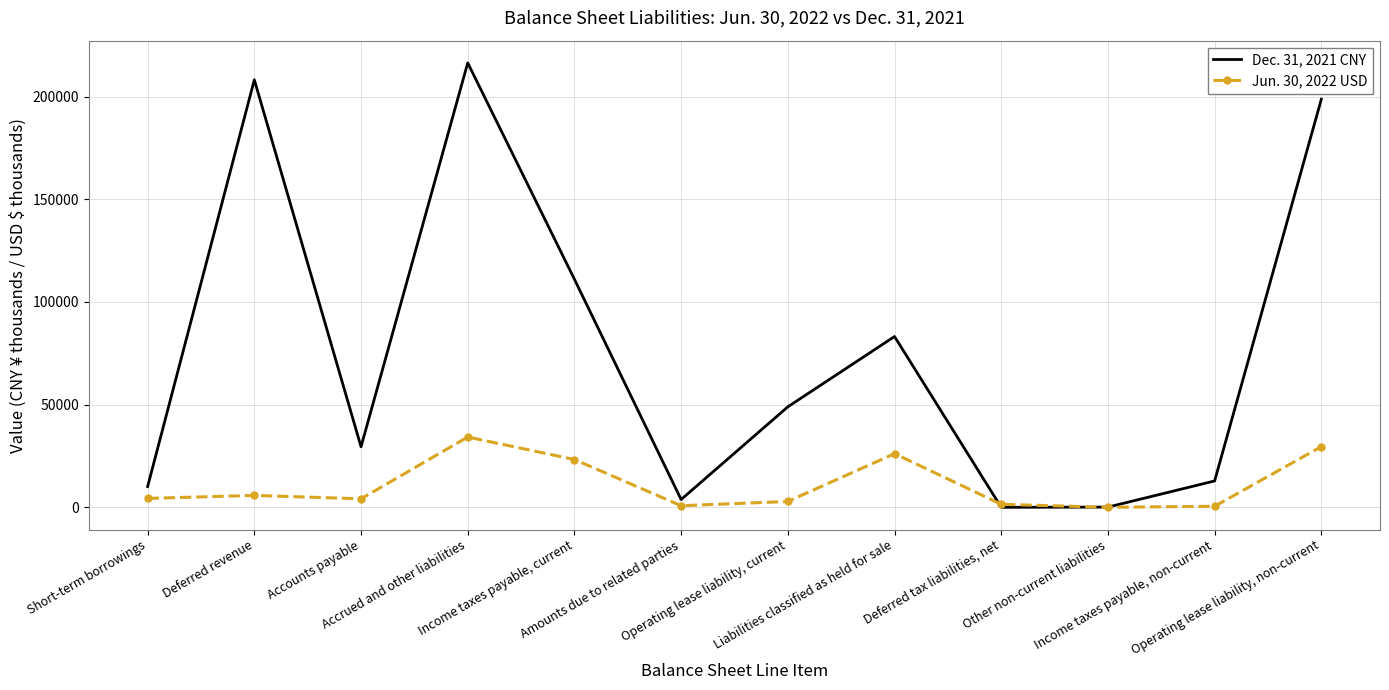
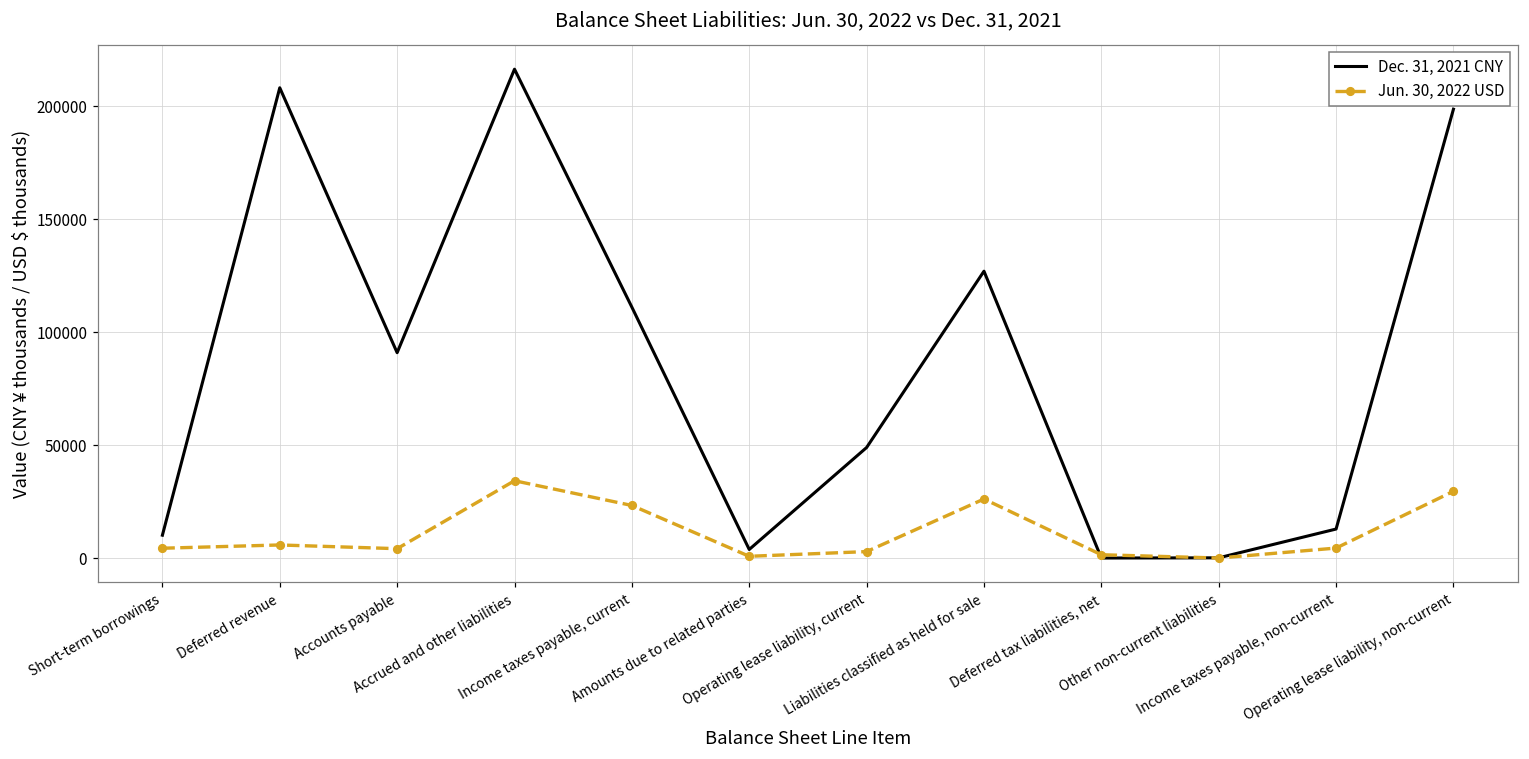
  {
    "Dec. 31, 2021 CNY": {
      "Short-term borrowings": 10000,
      "Deferred revenue": 208000,
-     "Accounts payable": 29000,
+     "Accounts payable": 91000,
      "Accrued and other liabilities": 216000,
      "Income taxes payable, current": 111000,
      "Amounts due to related parties": 4000,
      "Operating lease liability, current": 49000,
-     "Liabilities classified as held for sale": 83000,
+     "Liabilities classified as held for sale": 127000,
      "Deferred tax liabilities, net": 0,
      "Income taxes payable, non-current": 13000,
      "Operating lease liability, non-current": 199000
    },
    "Jun. 30, 2022 USD": {
      "Short-term borrowings": 4000,
      "Deferred revenue": 6000,
      "Accounts payable": 4000,
      "Accrued and other liabilities": 34000,
      "Income taxes payable, current": 23000,
      "Amounts due to related parties": 1000,
      "Operating lease liability, current": 3000,
      "Liabilities classified as held for sale": 26000,
      "Deferred tax liabilities, net": 1000,
-     "Income taxes payable, non-current": 1000,
+     "Income taxes payable, non-current": 4000,
      "Operating lease liability, non-current": 30000
    }
  }
